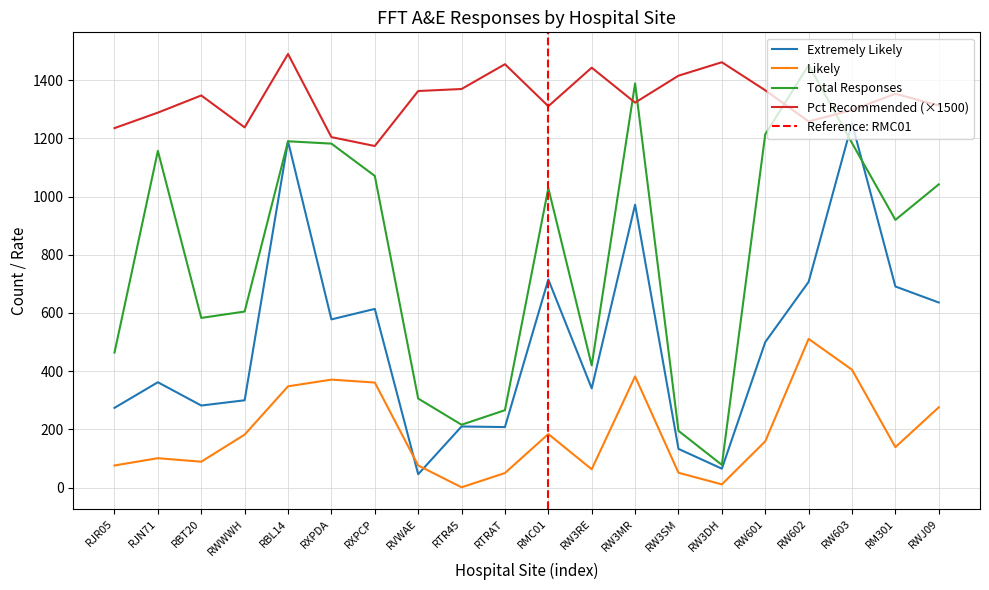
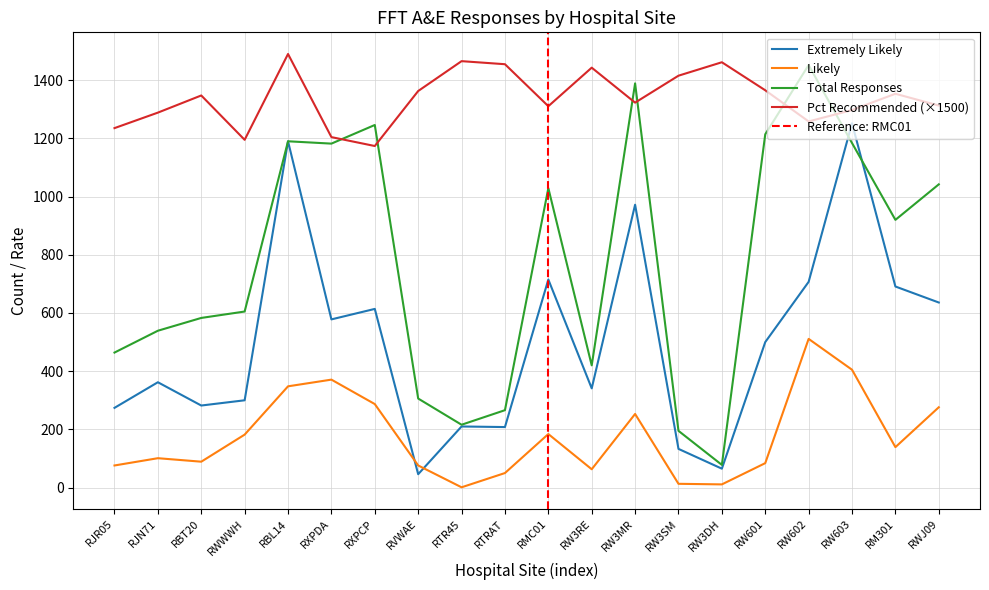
  {
    "Extremely Likely": {
      "RJR05": 270,
      "RJN71": 360,
      "RBT20": 280,
      "RWWWH": 300,
      "RXPDA": 580,
      "RXPCP": 610,
      "RVWAE": 50,
      "RTRAT": 210,
      "RMC01": 720,
      "RW3RE": 340,
      "RW3MR": 970,
      "RW3SM": 130,
      "RW3DH": 70,
      "RW601": 500,
      "RW602": 710,
      "RM301": 690,
      "RWJ09": 640
    },
    "Likely": {
      "RJR05": 80,
      "RJN71": 100,
      "RBT20": 90,
      "RWWWH": 180,
      "RBL14": 350,
      "RXPDA": 370,
-     "RXPCP": 360,
+     "RXPCP": 290,
      "RVWAE": 80,
      "RTR45": 0,
      "RTRAT": 50,
      "RMC01": 180,
      "RW3RE": 60,
-     "RW3MR": 380,
-     "RW3SM": 50,
+     "RW3MR": 250,
+     "RW3SM": 10,
      "RW3DH": 10,
-     "RW601": 160,
+     "RW601": 80,
      "RW602": 510,
      "RW603": 410,
      "RM301": 140,
      "RWJ09": 280
    },
    "Total Responses": {
      "RJR05": 460,
-     "RJN71": 1160,
+     "RJN71": 540,
      "RBT20": 580,
      "RWWWH": 610,
      "RXPDA": 1180,
-     "RXPCP": 1070,
+     "RXPCP": 1250,
      "RVWAE": 310,
      "RTRAT": 270,
      "RMC01": 1030,
      "RW3RE": 420,
      "RW3MR": 1390,
      "RW3SM": 200,
      "RW3DH": 80,
      "RW601": 1210,
      "RW603": 1180,
      "RM301": 920,
      "RWJ09": 1040
    },
    "Pct Recommended (×1500)": {
      "RJR05": 1240,
      "RJN71": 1290,
      "RBT20": 1350,
-     "RWWWH": 1240,
+     "RWWWH": 1200,
      "RBL14": 1490,
      "RXPDA": 1200,
      "RXPCP": 1170,
      "RVWAE": 1360,
-     "RTR45": 1370,
+     "RTR45": 1470,
      "RTRAT": 1450,
      "RMC01": 1310,
      "RW3RE": 1440,
      "RW3MR": 1320,
      "RW3SM": 1420,
      "RW3DH": 1460,
      "RW601": 1370
    }
  }
